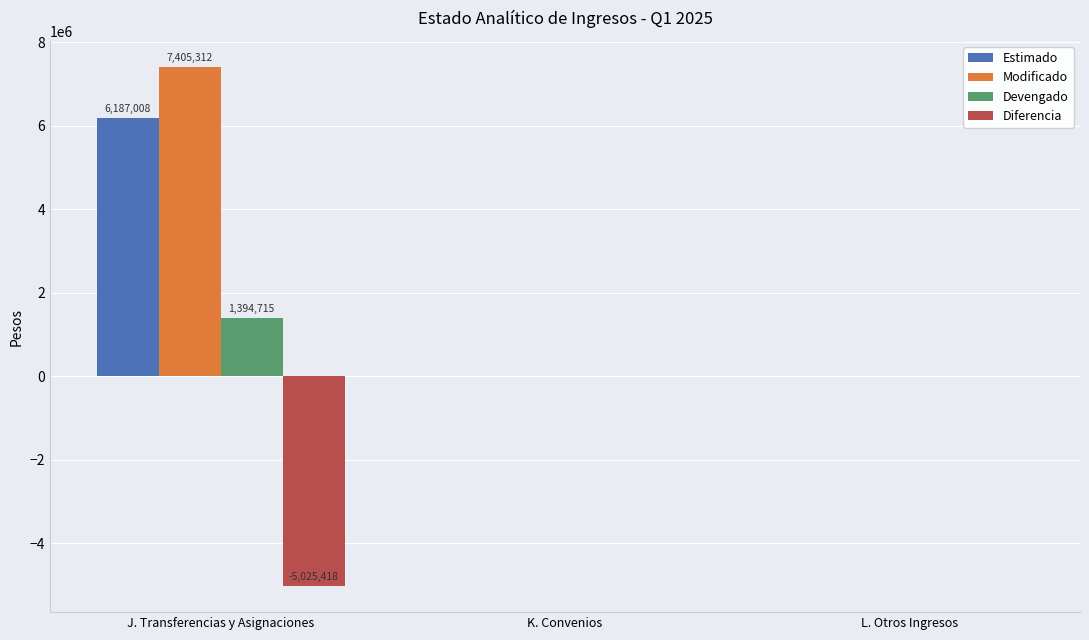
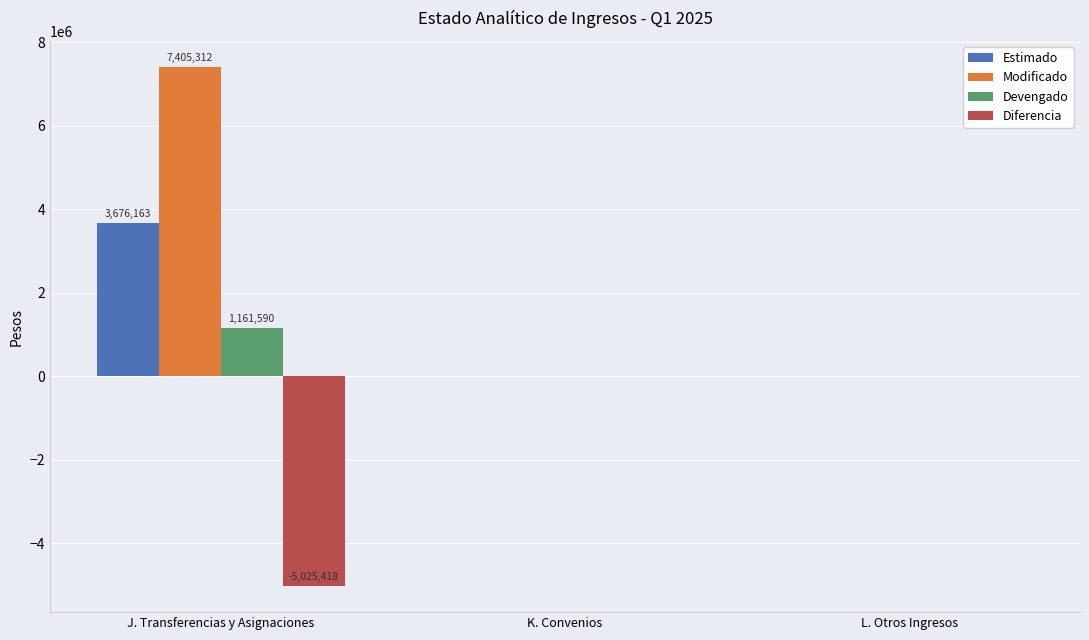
  {
    "Estimado": {
-     "J. Transferencias y Asignaciones": "6,187,008"
+     "J. Transferencias y Asignaciones": "3,676,163"
    },
    "Modificado": {
      "J. Transferencias y Asignaciones": "7,405,312"
    },
    "Devengado": {
-     "J. Transferencias y Asignaciones": "1,394,715"
+     "J. Transferencias y Asignaciones": "1,161,590"
    },
    "Diferencia": {
      "J. Transferencias y Asignaciones": "-5,025,418"
    }
  }
